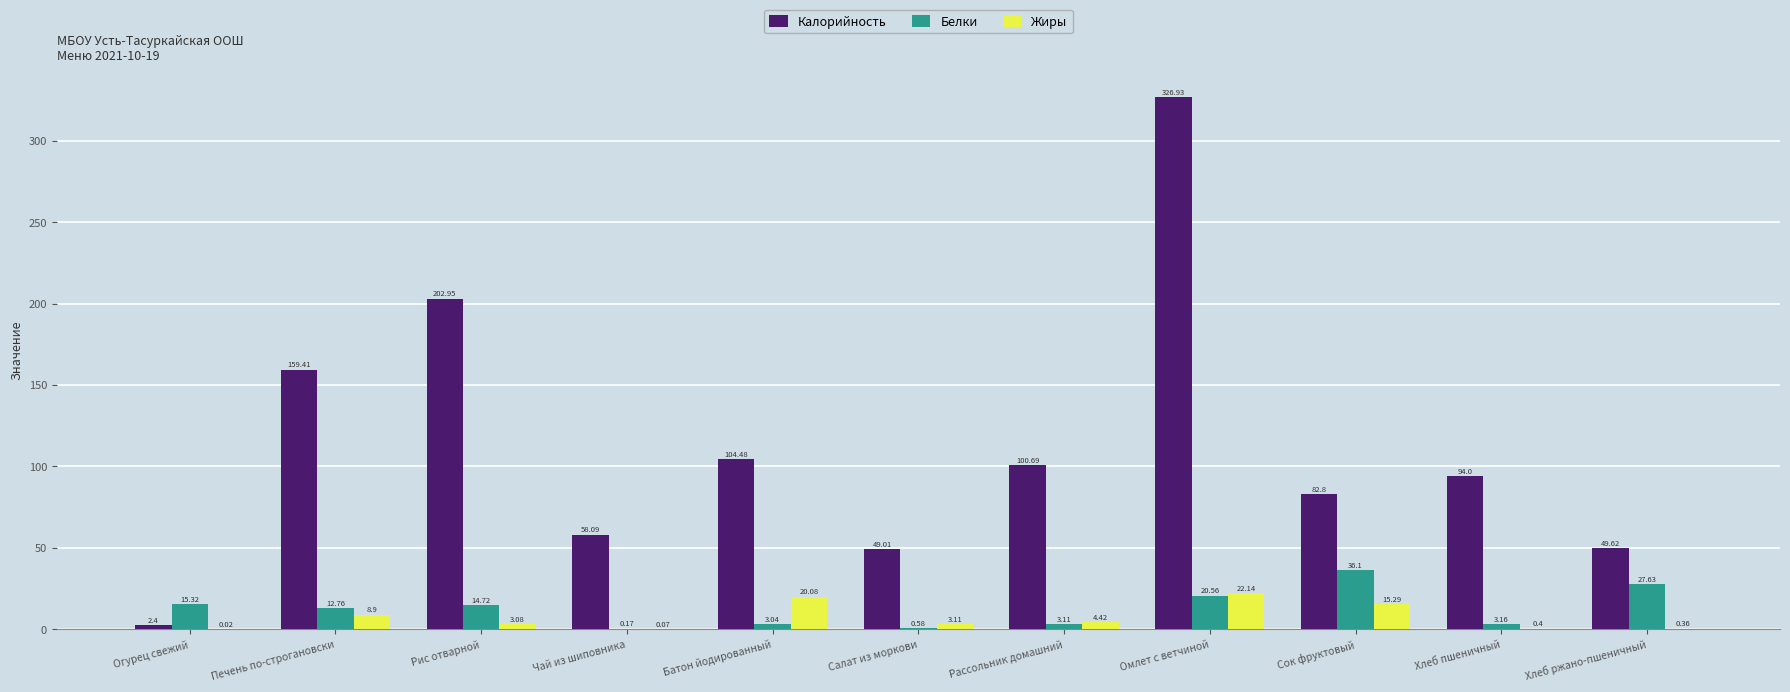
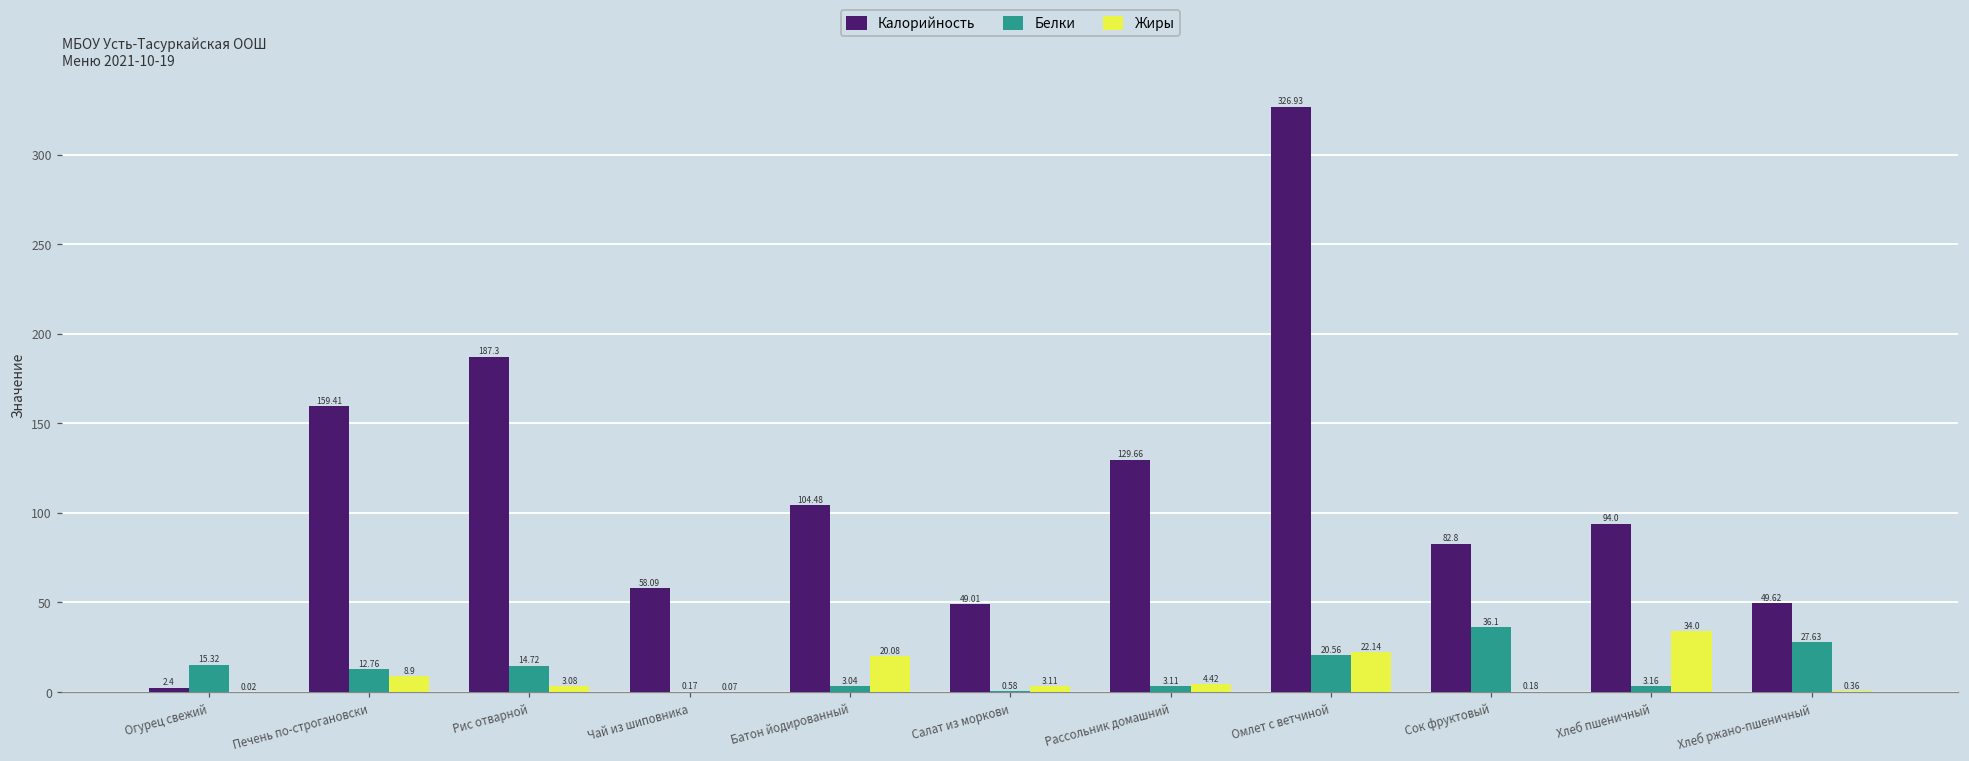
  {
    "Калорийность": {
      "Огурец свежий": 2.4,
      "Печень по-строгановски": 159.41,
-     "Рис отварной": 202.95,
+     "Рис отварной": 187.3,
      "Чай из шиповника": 58.09,
      "Батон йодированный": 104.48,
      "Салат из моркови": 49.01,
-     "Рассольник домашний": 100.69,
+     "Рассольник домашний": 129.66,
      "Омлет с ветчиной": 326.93,
      "Сок фруктовый": 82.8,
      "Хлеб пшеничный": 94.0,
      "Хлеб ржано-пшеничный": 49.62
    },
    "Белки": {
      "Огурец свежий": 15.32,
      "Печень по-строгановски": 12.76,
      "Рис отварной": 14.72,
      "Чай из шиповника": 0.17,
      "Батон йодированный": 3.04,
      "Салат из моркови": 0.58,
      "Рассольник домашний": 3.11,
      "Омлет с ветчиной": 20.56,
      "Сок фруктовый": 36.1,
      "Хлеб пшеничный": 3.16,
      "Хлеб ржано-пшеничный": 27.63
    },
    "Жиры": {
      "Огурец свежий": 0.02,
      "Печень по-строгановски": 8.9,
      "Рис отварной": 3.08,
      "Чай из шиповника": 0.07,
      "Батон йодированный": 20.08,
      "Салат из моркови": 3.11,
      "Рассольник домашний": 4.42,
      "Омлет с ветчиной": 22.14,
-     "Сок фруктовый": 15.29,
-     "Хлеб пшеничный": 0.4,
+     "Сок фруктовый": 0.18,
+     "Хлеб пшеничный": 34.0,
      "Хлеб ржано-пшеничный": 0.36
    }
  }
